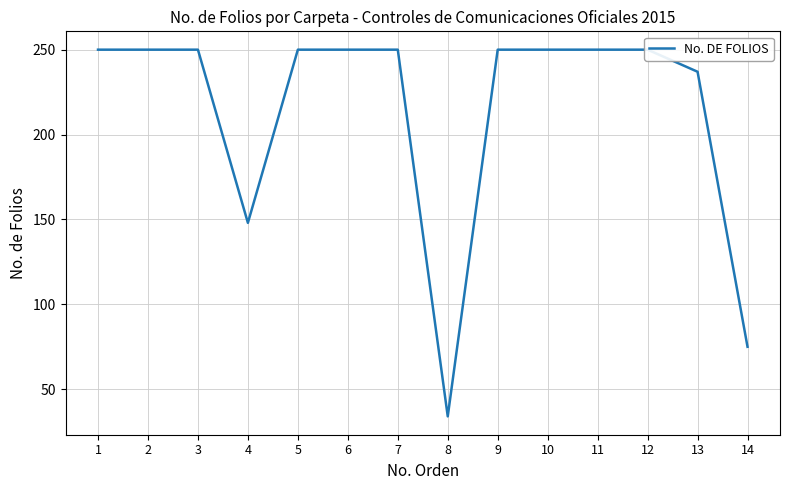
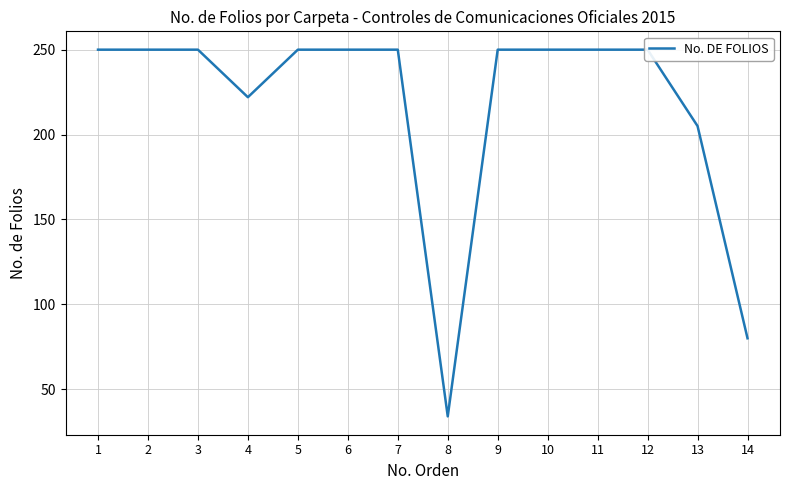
  {
    "1": 250,
    "2": 250,
    "3": 250,
-   "4": 148,
+   "4": 222,
    "5": 250,
    "6": 250,
    "7": 250,
    "8": 34,
    "9": 250,
    "10": 250,
    "11": 250,
-   "13": 237,
-   "14": 75
+   "13": 205,
+   "14": 80
  }
